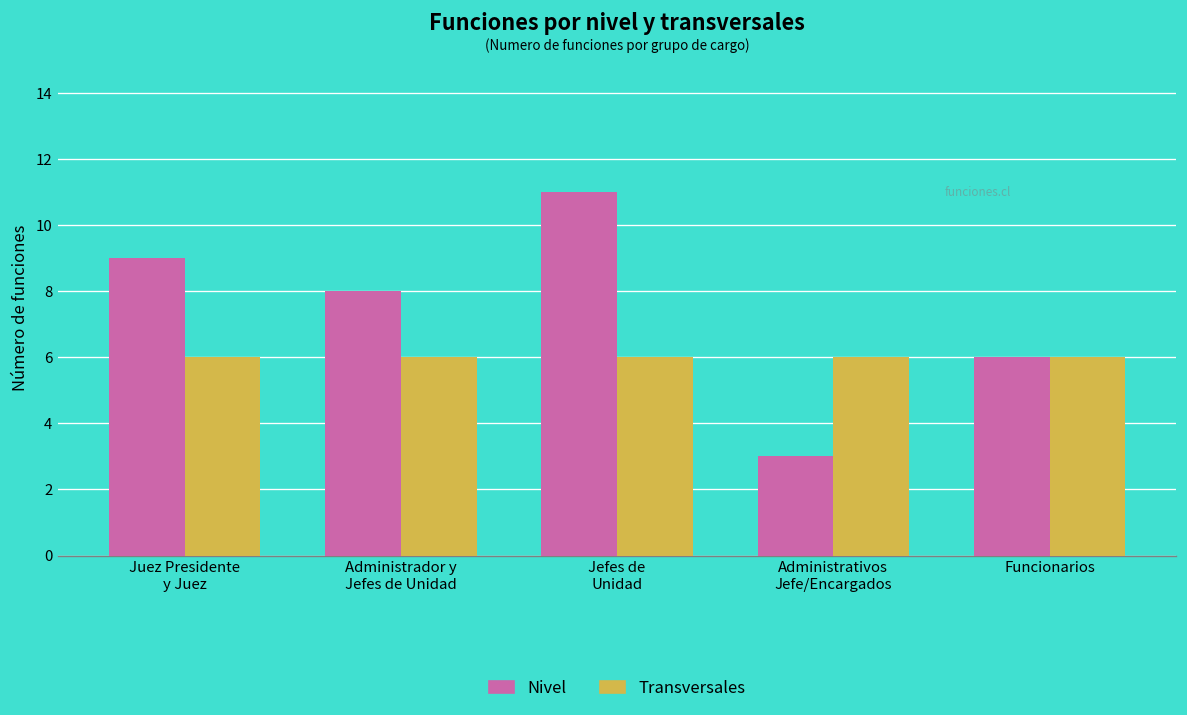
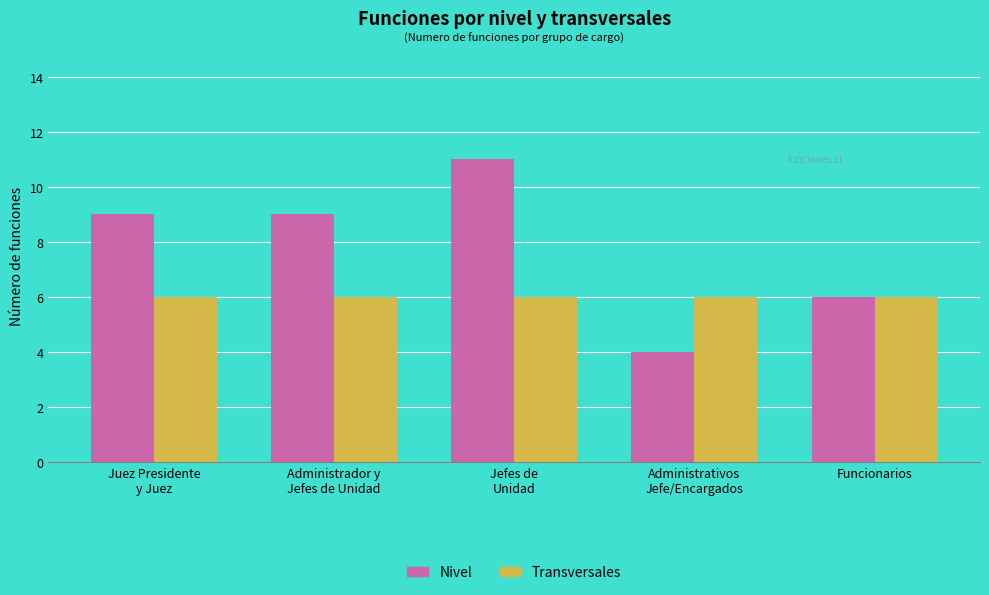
  {
    "Nivel": {
      "Juez Presidente y Juez": 9,
-     "Administrador y Jefes de Unidad": 8,
+     "Administrador y Jefes de Unidad": 9,
      "Jefes de Unidad": 11,
-     "Administrativos Jefe/Encargados": 3,
+     "Administrativos Jefe/Encargados": 4,
      "Funcionarios": 6
    },
    "Transversales": {
      "Juez Presidente y Juez": 6,
      "Administrador y Jefes de Unidad": 6,
      "Jefes de Unidad": 6,
      "Administrativos Jefe/Encargados": 6,
      "Funcionarios": 6
    }
  }
